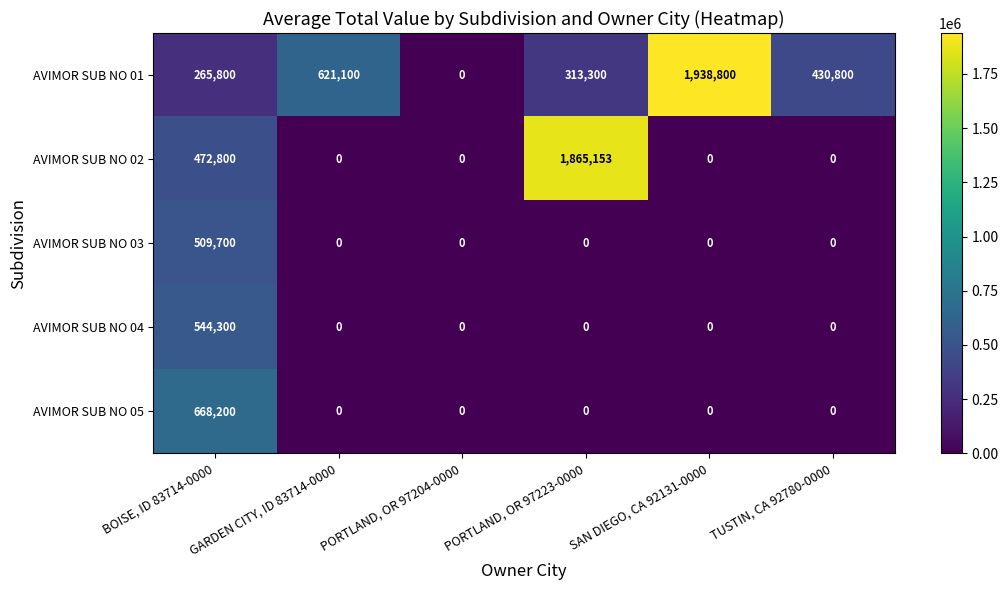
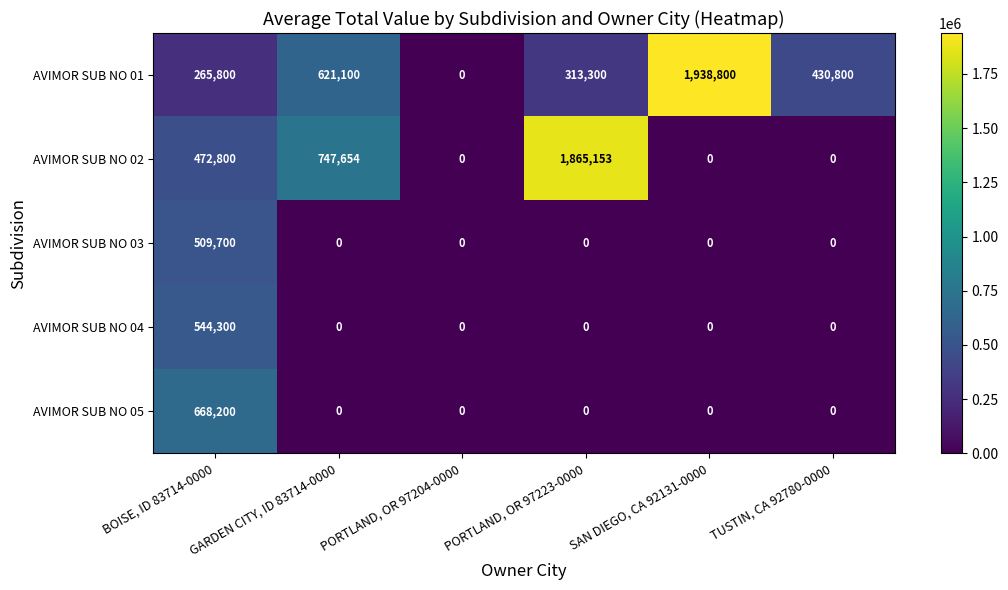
  {
    "AVIMOR SUB NO 01": {
      "BOISE, ID 83714-0000": "265,800",
      "GARDEN CITY, ID 83714-0000": "621,100",
      "PORTLAND, OR 97204-0000": "0",
      "PORTLAND, OR 97223-0000": "313,300",
      "SAN DIEGO, CA 92131-0000": "1,938,800",
      "TUSTIN, CA 92780-0000": "430,800"
    },
    "AVIMOR SUB NO 02": {
      "BOISE, ID 83714-0000": "472,800",
-     "GARDEN CITY, ID 83714-0000": "0",
+     "GARDEN CITY, ID 83714-0000": "747,654",
      "PORTLAND, OR 97204-0000": "0",
      "PORTLAND, OR 97223-0000": "1,865,153",
      "SAN DIEGO, CA 92131-0000": "0",
      "TUSTIN, CA 92780-0000": "0"
    },
    "AVIMOR SUB NO 03": {
      "BOISE, ID 83714-0000": "509,700",
      "GARDEN CITY, ID 83714-0000": "0",
      "PORTLAND, OR 97204-0000": "0",
      "PORTLAND, OR 97223-0000": "0",
      "SAN DIEGO, CA 92131-0000": "0",
      "TUSTIN, CA 92780-0000": "0"
    },
    "AVIMOR SUB NO 04": {
      "BOISE, ID 83714-0000": "544,300",
      "GARDEN CITY, ID 83714-0000": "0",
      "PORTLAND, OR 97204-0000": "0",
      "PORTLAND, OR 97223-0000": "0",
      "SAN DIEGO, CA 92131-0000": "0",
      "TUSTIN, CA 92780-0000": "0"
    },
    "AVIMOR SUB NO 05": {
      "BOISE, ID 83714-0000": "668,200",
      "GARDEN CITY, ID 83714-0000": "0",
      "PORTLAND, OR 97204-0000": "0",
      "PORTLAND, OR 97223-0000": "0",
      "SAN DIEGO, CA 92131-0000": "0",
      "TUSTIN, CA 92780-0000": "0"
    }
  }
